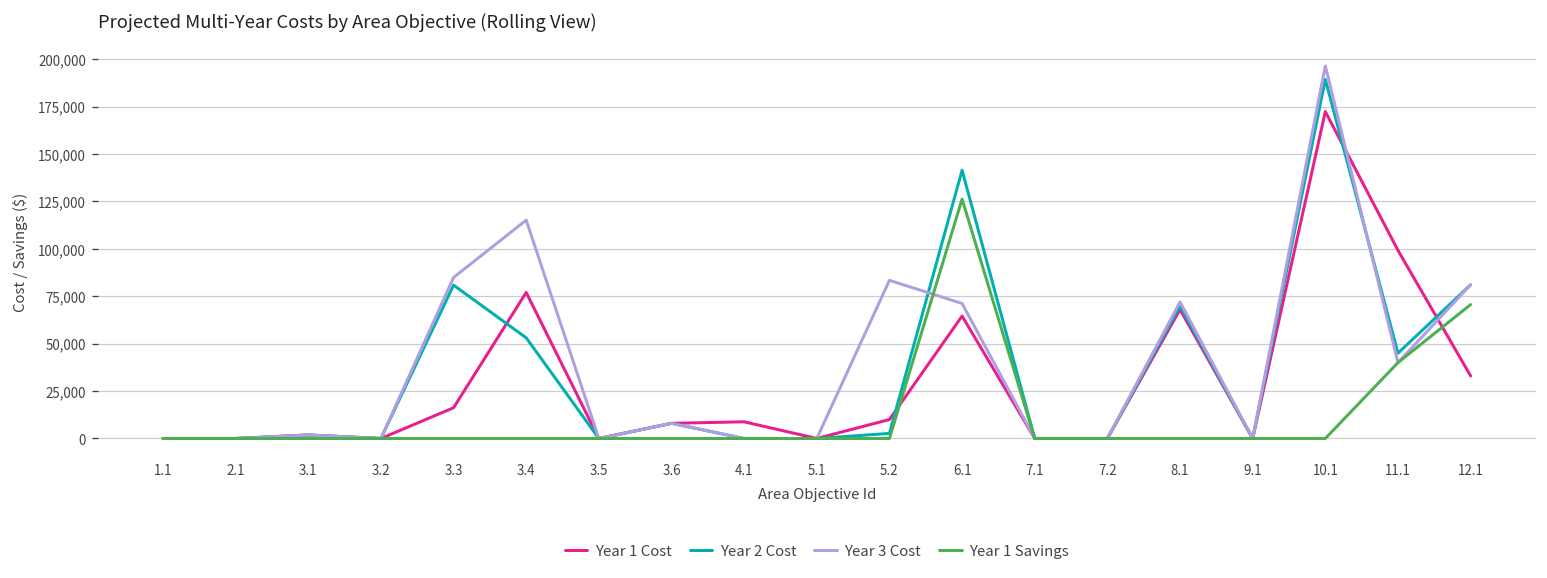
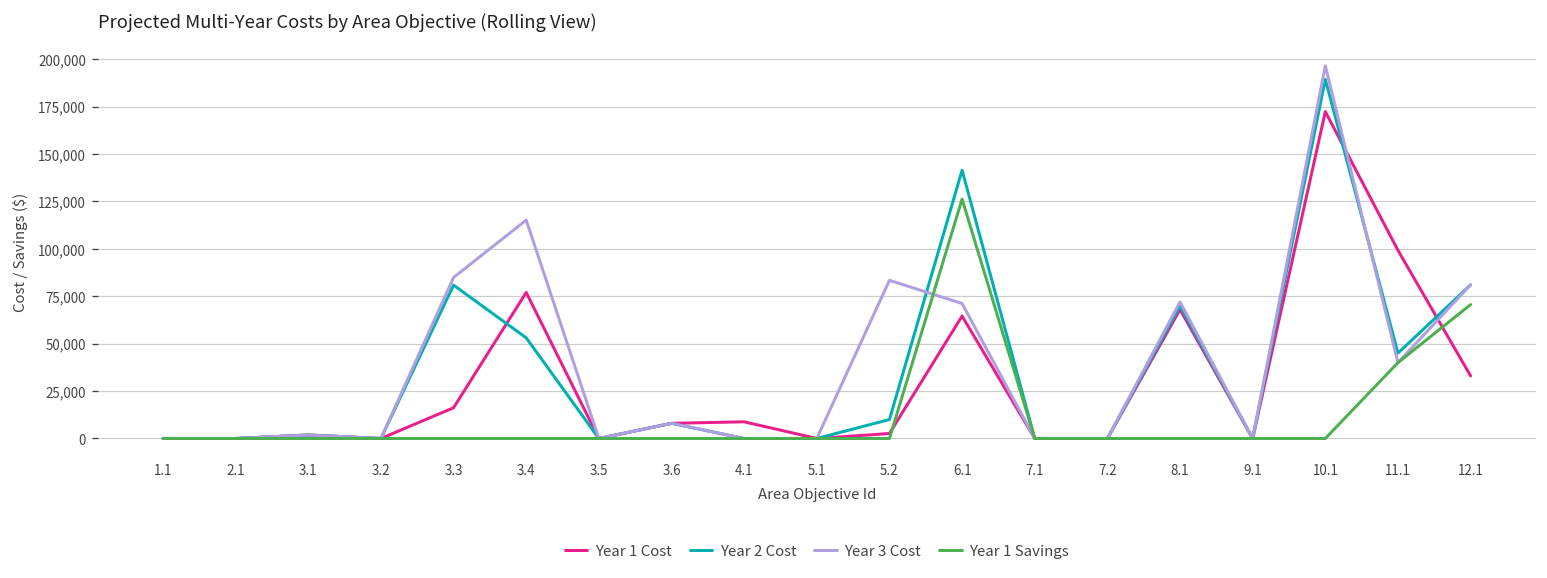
  {
    "Year 1 Cost": {
      "3.3": "16,000",
      "3.4": "77,000",
      "4.1": "9,000",
-     "5.2": "10,000",
+     "5.2": "3,000",
      "6.1": "65,000",
      "8.1": "68,000",
      "10.1": "172,000",
      "11.1": "99,000",
      "12.1": "33,000"
    },
    "Year 2 Cost": {
      "3.3": "81,000",
      "3.4": "53,000",
-     "5.2": "3,000",
+     "5.2": "10,000",
      "6.1": "141,000",
      "8.1": "70,000",
      "10.1": "189,000",
      "11.1": "45,000"
    },
    "Year 3 Cost": {
      "3.3": "85,000",
      "3.4": "115,000",
      "5.2": "83,000",
      "6.1": "71,000",
      "8.1": "72,000",
      "10.1": "196,000"
    },
    "Year 1 Savings": {
      "3.1": "0",
      "3.3": "0",
      "3.4": "0",
      "3.6": "0",
      "5.2": "0",
      "6.1": "126,000",
      "8.1": "0",
      "10.1": "0",
      "12.1": "71,000"
    }
  }
